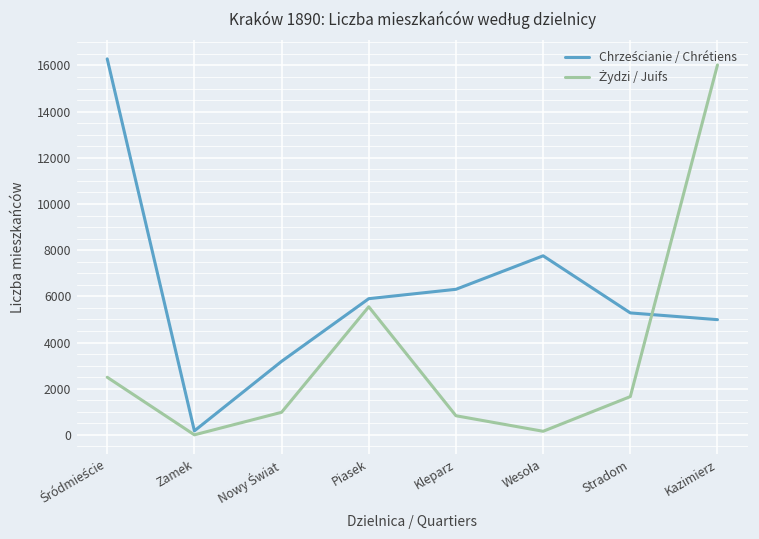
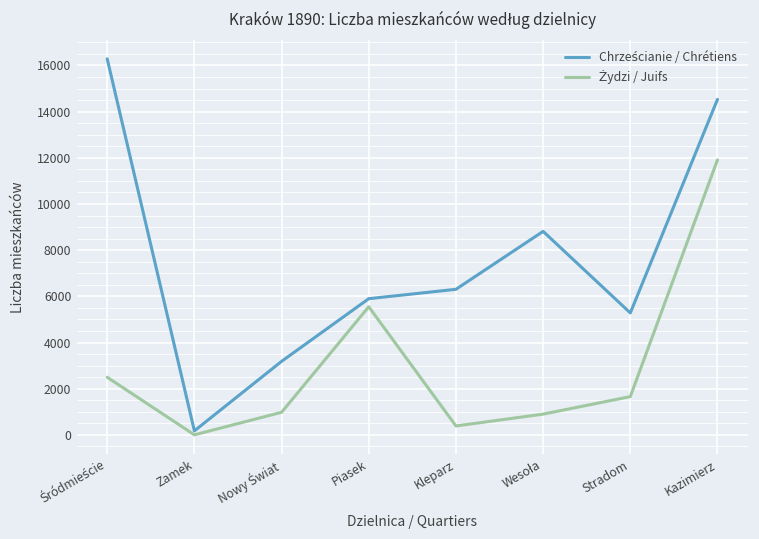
  {
    "Chrześcianie / Chrétiens": {
      "Śródmieście": 16300,
      "Zamek": 200,
      "Nowy Świat": 3200,
      "Piasek": 5900,
      "Kleparz": 6300,
-     "Wesoła": 7800,
+     "Wesoła": 8800,
      "Stradom": 5300,
-     "Kazimierz": 5000
+     "Kazimierz": 14500
    },
    "Żydzi / Juifs": {
      "Śródmieście": 2500,
      "Zamek": 0,
      "Nowy Świat": 1000,
      "Piasek": 5500,
-     "Kleparz": 800,
-     "Wesoła": 200,
+     "Kleparz": 400,
+     "Wesoła": 900,
      "Stradom": 1700,
-     "Kazimierz": 16000
+     "Kazimierz": 11900
    }
  }
